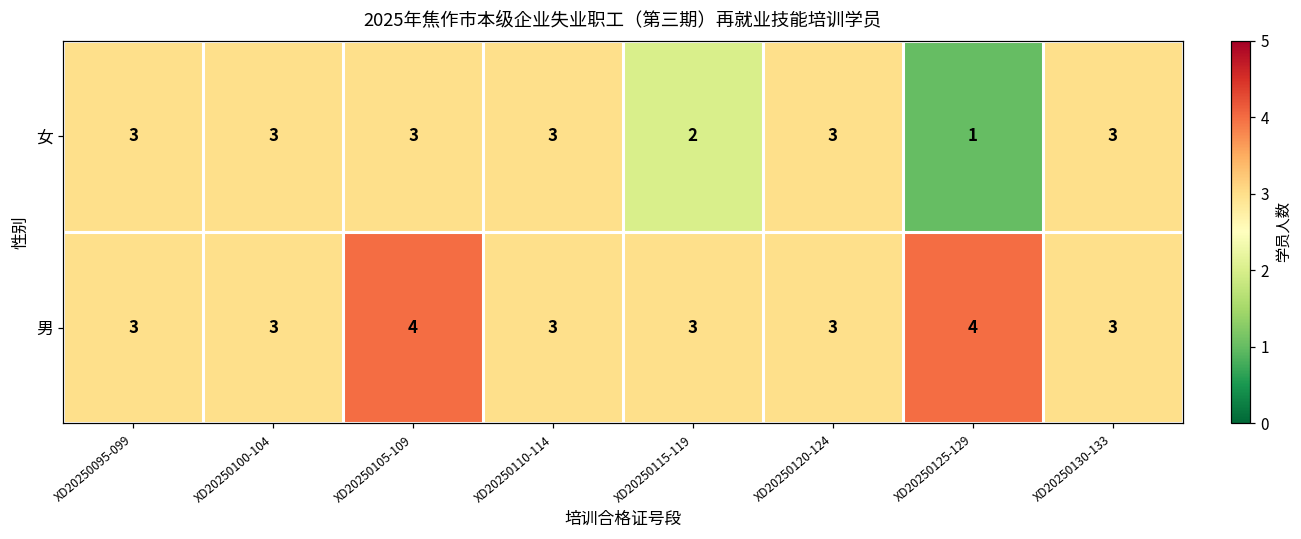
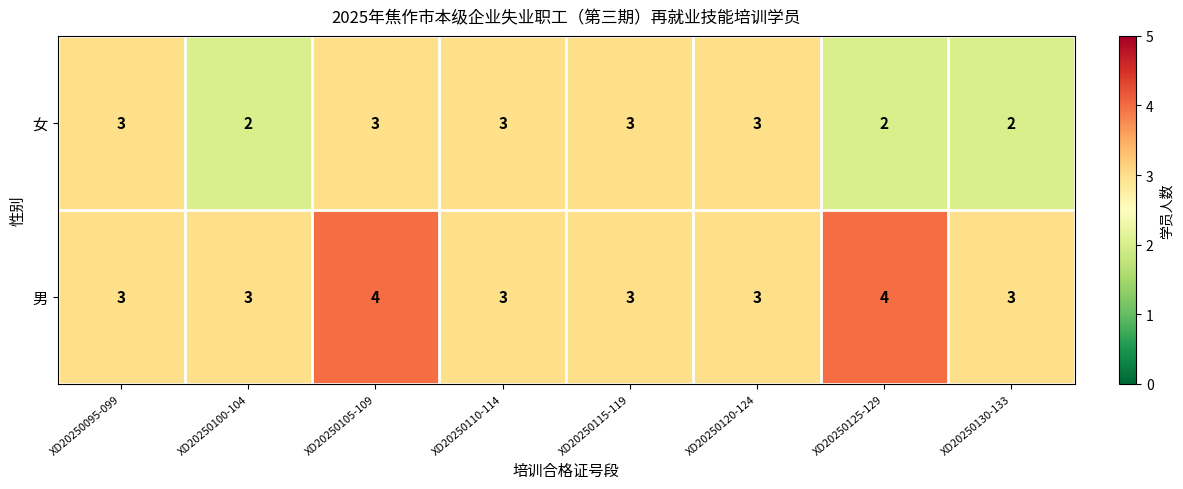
  {
    "女": {
      "XD20250095-099": 3,
-     "XD20250100-104": 3,
+     "XD20250100-104": 2,
      "XD20250105-109": 3,
      "XD20250110-114": 3,
-     "XD20250115-119": 2,
+     "XD20250115-119": 3,
      "XD20250120-124": 3,
-     "XD20250125-129": 1,
-     "XD20250130-133": 3
+     "XD20250125-129": 2,
+     "XD20250130-133": 2
    },
    "男": {
      "XD20250095-099": 3,
      "XD20250100-104": 3,
      "XD20250105-109": 4,
      "XD20250110-114": 3,
      "XD20250115-119": 3,
      "XD20250120-124": 3,
      "XD20250125-129": 4,
      "XD20250130-133": 3
    }
  }
